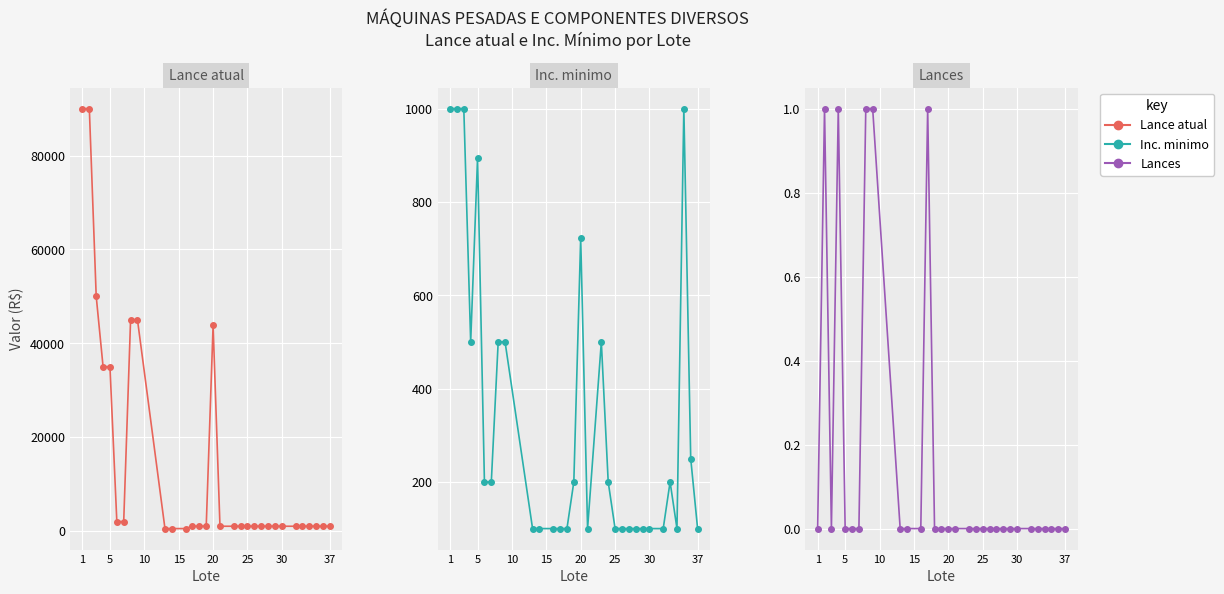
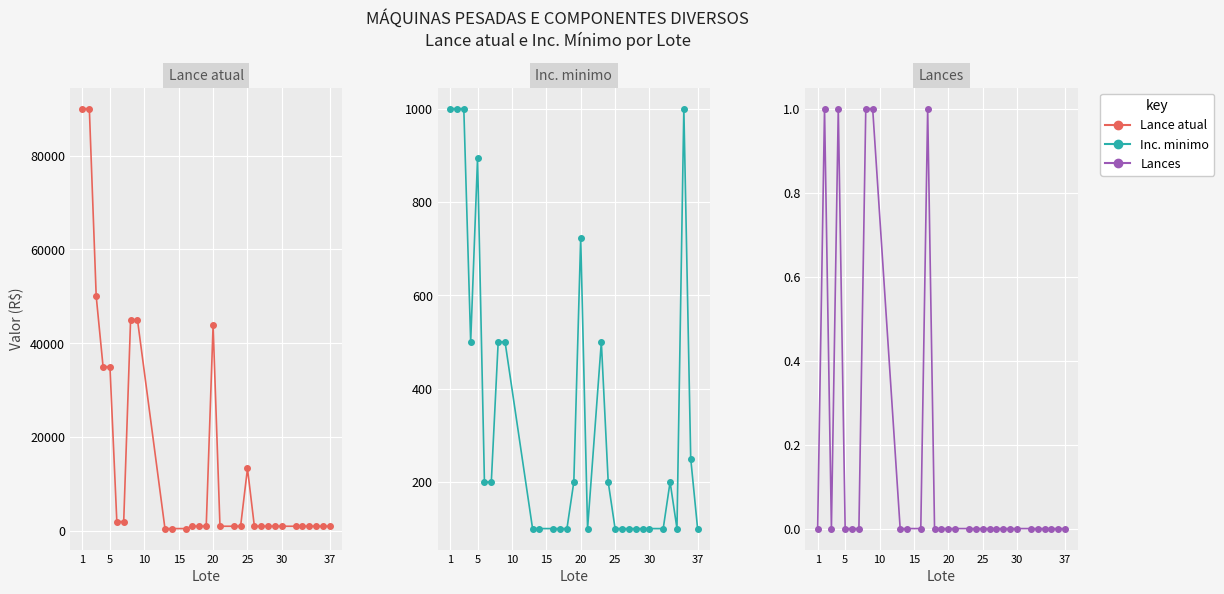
  {
    "Lance atual": {
      "1": 90000,
      "5": 35000,
      "20": 44000,
-     "25": 1000,
+     "25": 13000,
      "30": 1000,
      "37": 1000
    },
    "Inc. minimo": {
      "1": 1000,
      "5": 890,
      "20": 720,
      "25": 100,
      "30": 100,
      "37": 100
    },
    "Lances": {
      "1": 0.00,
      "5": 0.00,
      "20": 0.00,
      "25": 0.00,
      "30": 0.00,
      "37": 0.00
    }
  }
